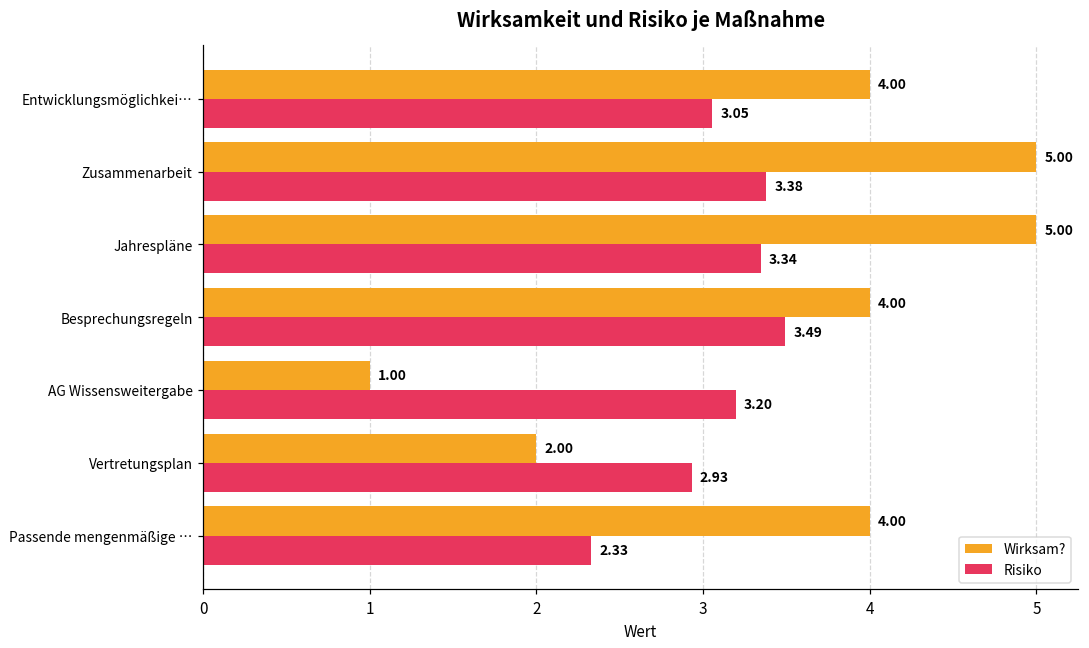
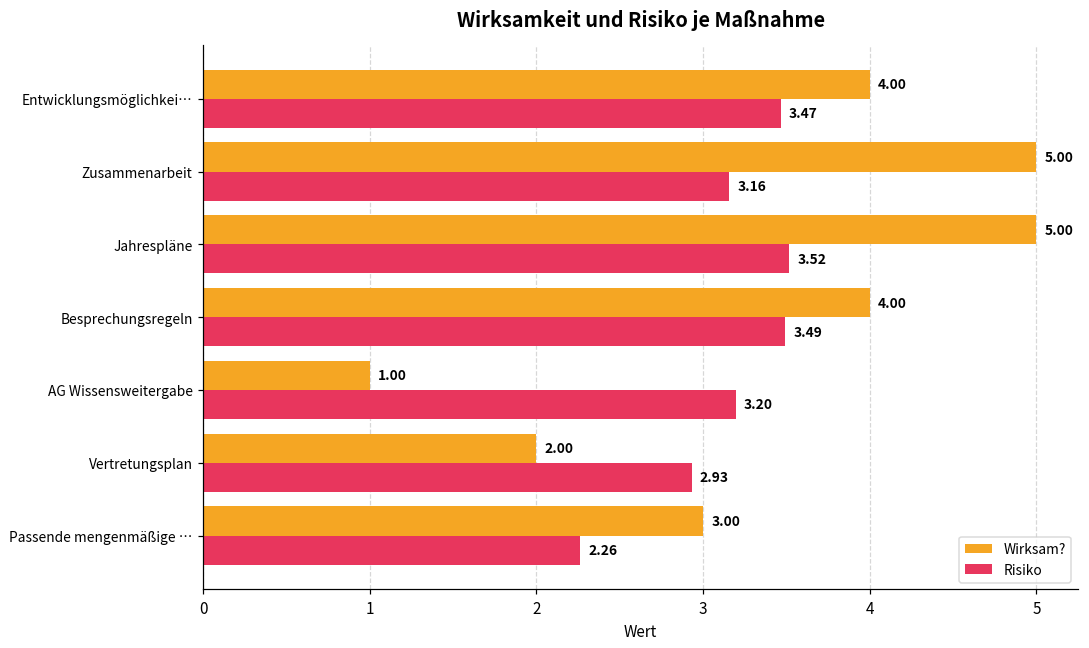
  {
    "Wirksam?": {
      "Entwicklungsmöglichkei…": 4.00,
      "Zusammenarbeit": 5.00,
      "Jahrespläne": 5.00,
      "Besprechungsregeln": 4.00,
      "AG Wissensweitergabe": 1.00,
      "Vertretungsplan": 2.00,
-     "Passende mengenmäßige …": 4.00
+     "Passende mengenmäßige …": 3.00
    },
    "Risiko": {
-     "Entwicklungsmöglichkei…": 3.05,
-     "Zusammenarbeit": 3.38,
-     "Jahrespläne": 3.34,
+     "Entwicklungsmöglichkei…": 3.47,
+     "Zusammenarbeit": 3.16,
+     "Jahrespläne": 3.52,
      "Besprechungsregeln": 3.49,
      "AG Wissensweitergabe": 3.20,
      "Vertretungsplan": 2.93,
-     "Passende mengenmäßige …": 2.33
+     "Passende mengenmäßige …": 2.26
    }
  }
